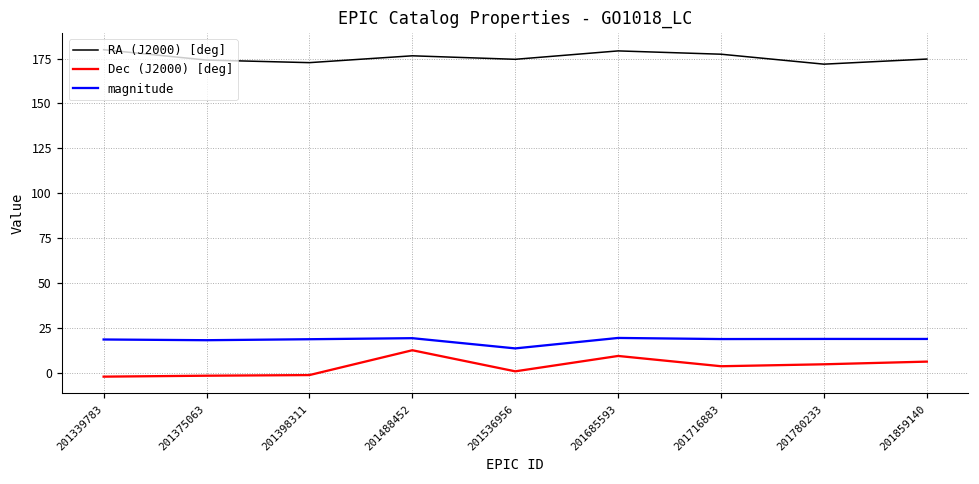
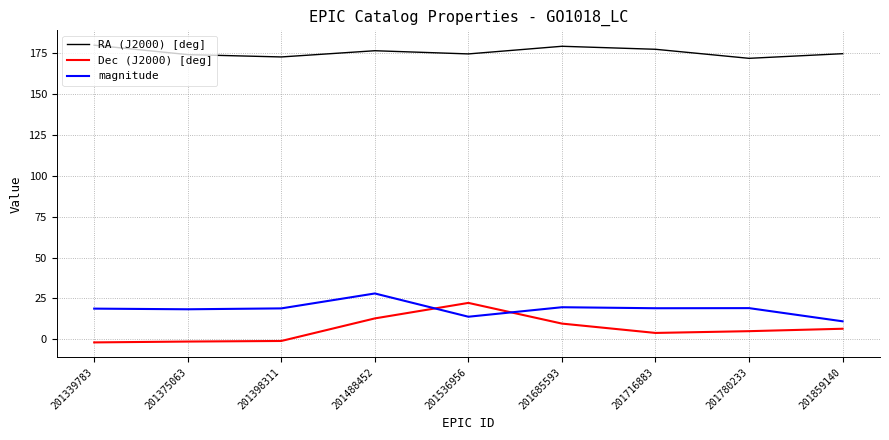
  {
    "RA (J2000) [deg]": {
      "201398311": 173,
      "201488452": 177,
      "201536956": 175,
      "201685593": 179,
      "201716883": 177,
      "201780233": 172,
      "201859140": 175
    },
    "Dec (J2000) [deg]": {
      "201339783": -2,
      "201375063": -1,
      "201398311": -1,
      "201488452": 13,
-     "201536956": 1,
+     "201536956": 22,
      "201685593": 10,
      "201716883": 4,
      "201780233": 5,
      "201859140": 6
    },
    "magnitude": {
      "201339783": 19,
      "201375063": 18,
      "201398311": 19,
-     "201488452": 20,
+     "201488452": 28,
      "201536956": 14,
      "201685593": 20,
      "201716883": 19,
      "201780233": 19,
-     "201859140": 19
+     "201859140": 11
    }
  }
